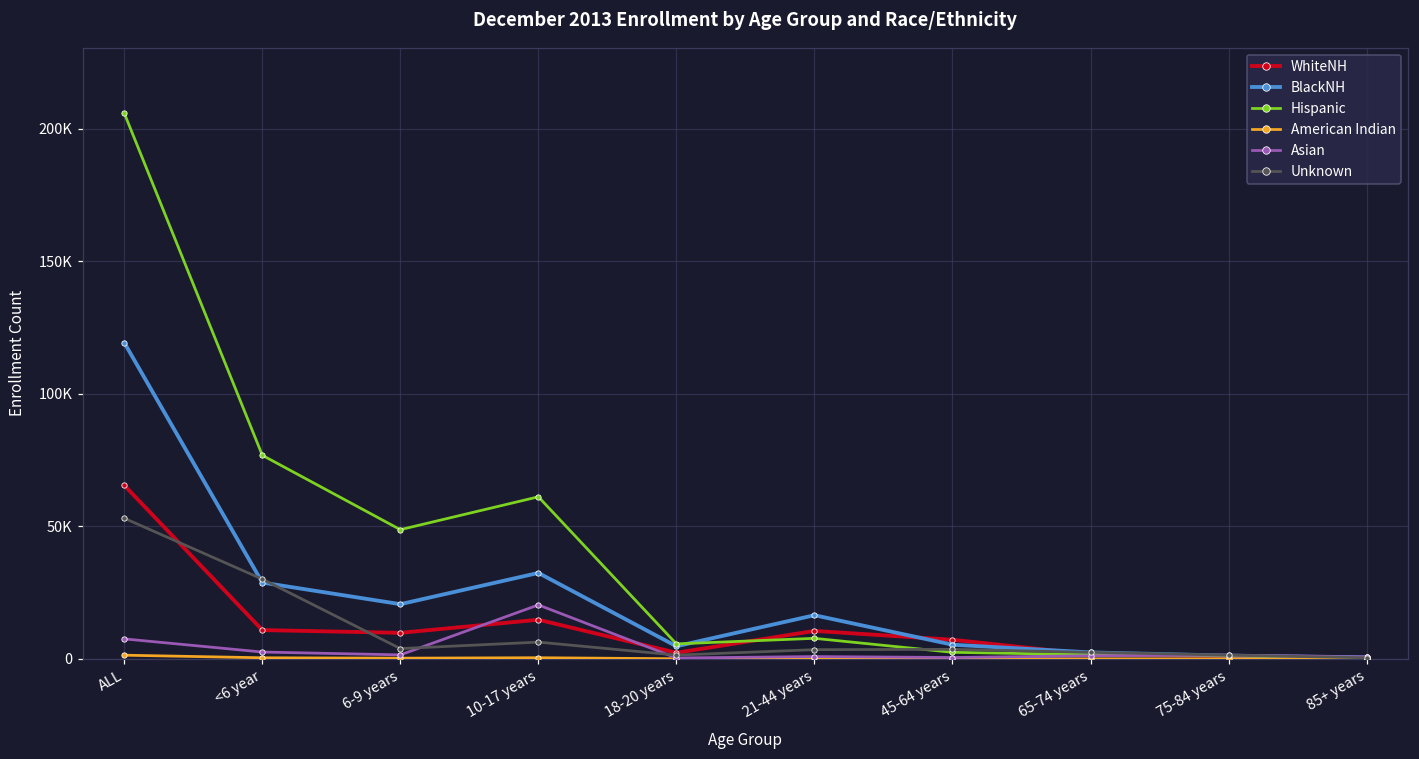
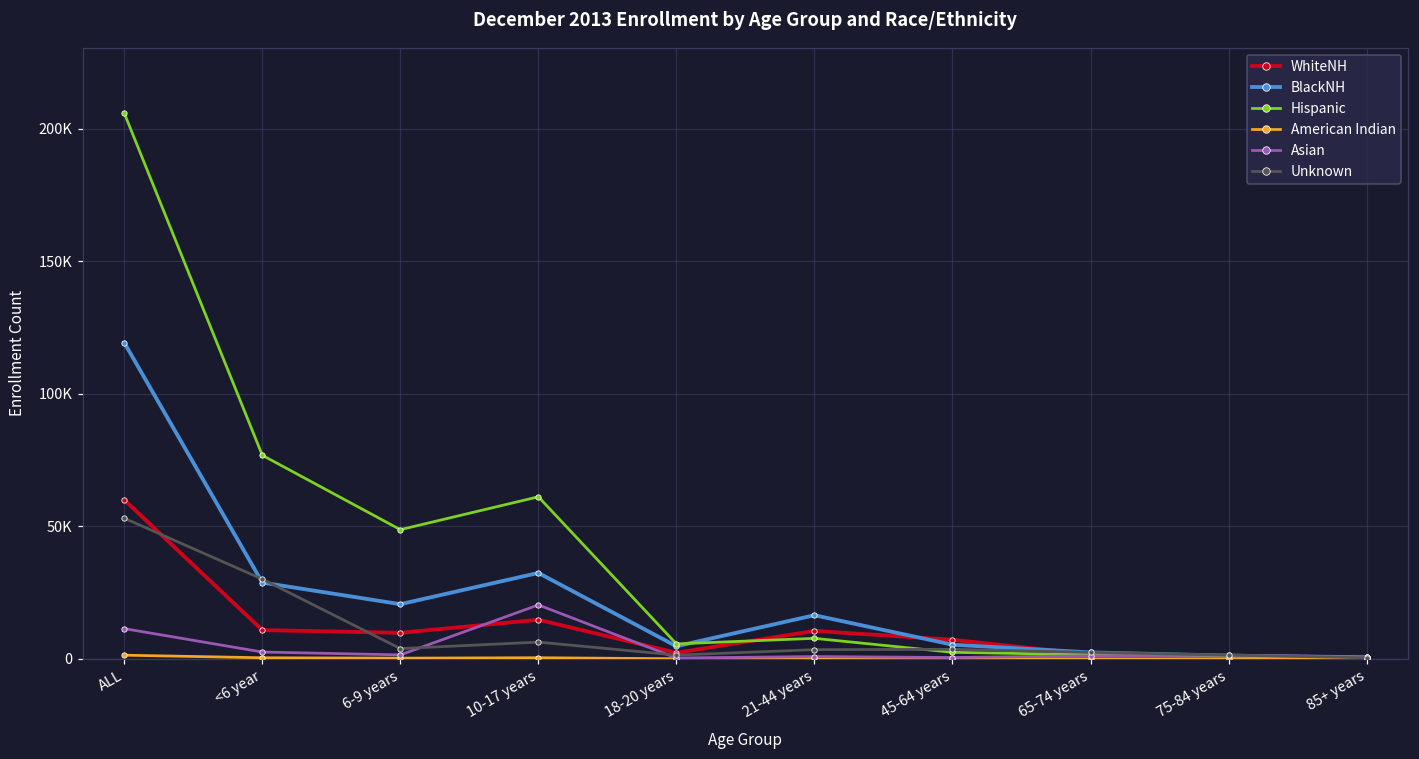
  {
    "WhiteNH": {
-     "ALL": 66000,
+     "ALL": 60000,
      "<6 year": 11000,
      "6-9 years": 10000,
      "10-17 years": 15000,
      "21-44 years": 11000,
      "45-64 years": 7000
    },
    "BlackNH": {
      "ALL": 119000,
      "<6 year": 29000,
      "6-9 years": 21000,
      "10-17 years": 32000,
      "21-44 years": 16000,
      "45-64 years": 5000
    },
    "Hispanic": {
      "ALL": 206000,
      "<6 year": 77000,
      "6-9 years": 49000,
      "10-17 years": 61000,
      "21-44 years": 8000,
      "45-64 years": 2000
    },
    "American Indian": {
      "ALL": 1000,
      "<6 year": 0,
      "6-9 years": 0,
      "10-17 years": 0,
      "65-74 years": 0,
      "75-84 years": 0
    },
    "Asian": {
-     "ALL": 8000,
+     "ALL": 11000,
      "<6 year": 3000,
      "6-9 years": 2000,
      "10-17 years": 20000
    },
    "Unknown": {
      "ALL": 53000,
      "<6 year": 30000,
      "6-9 years": 4000,
      "10-17 years": 6000,
      "21-44 years": 3000,
      "45-64 years": 4000
    }
  }
